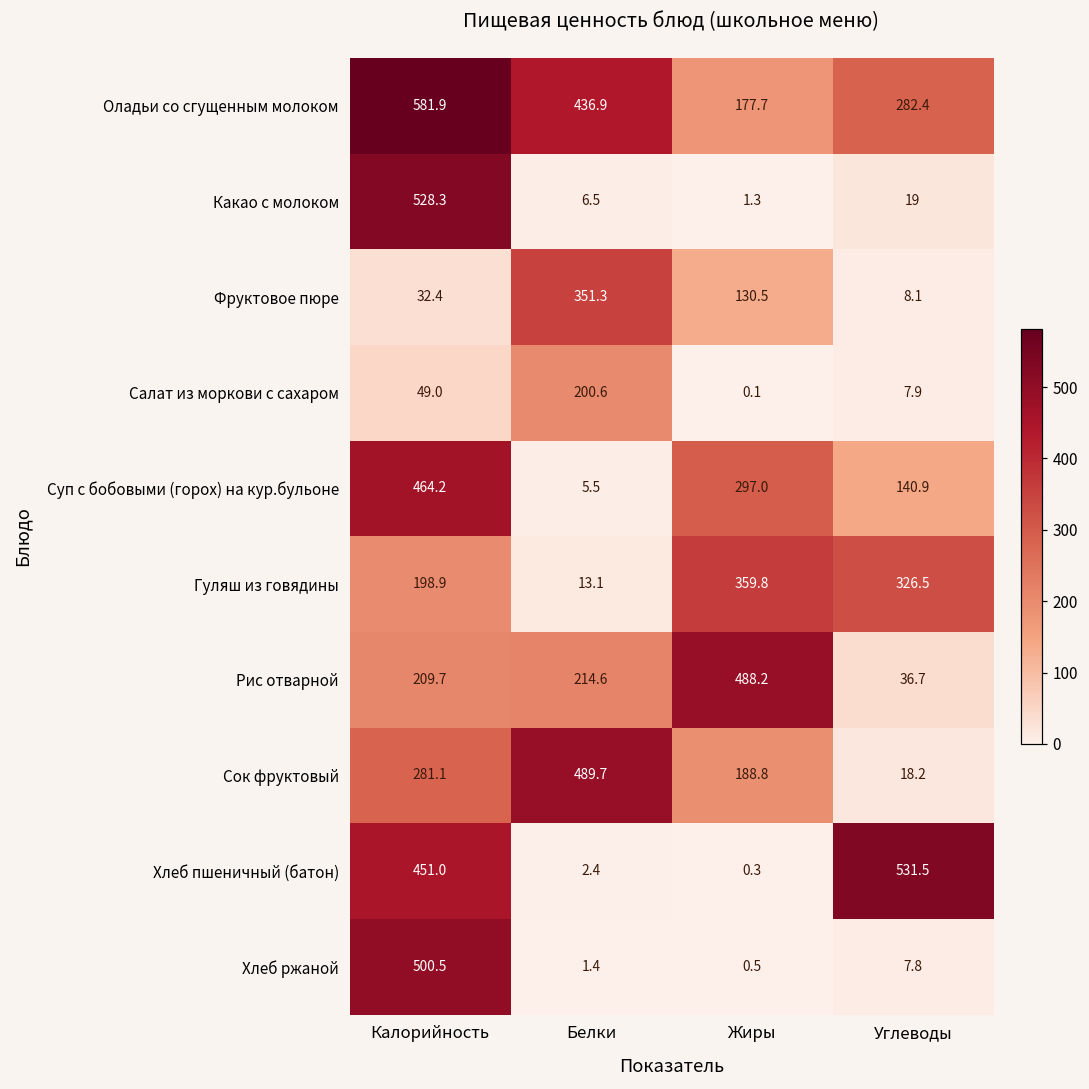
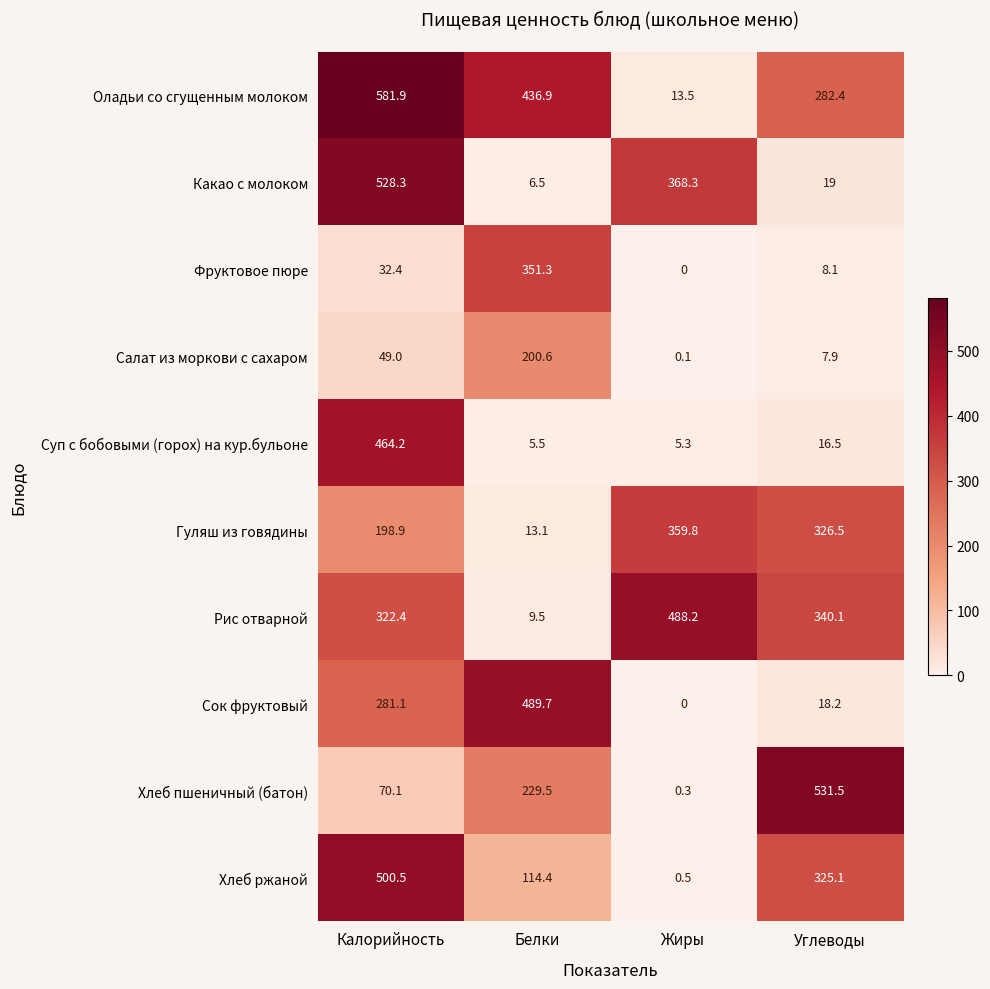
  {
    "Оладьи со сгущенным молоком": {
      "Калорийность": 581.9,
      "Белки": 436.9,
-     "Жиры": 177.7,
+     "Жиры": 13.5,
      "Углеводы": 282.4
    },
    "Какао с молоком": {
      "Калорийность": 528.3,
      "Белки": 6.5,
-     "Жиры": 1.3,
+     "Жиры": 368.3,
      "Углеводы": 19
    },
    "Фруктовое пюре": {
      "Калорийность": 32.4,
      "Белки": 351.3,
-     "Жиры": 130.5,
+     "Жиры": 0,
      "Углеводы": 8.1
    },
    "Салат из моркови с сахаром": {
      "Калорийность": 49.0,
      "Белки": 200.6,
      "Жиры": 0.1,
      "Углеводы": 7.9
    },
    "Суп с бобовыми (горох) на кур.бульоне": {
      "Калорийность": 464.2,
      "Белки": 5.5,
-     "Жиры": 297.0,
-     "Углеводы": 140.9
+     "Жиры": 5.3,
+     "Углеводы": 16.5
    },
    "Гуляш из говядины": {
      "Калорийность": 198.9,
      "Белки": 13.1,
      "Жиры": 359.8,
      "Углеводы": 326.5
    },
    "Рис отварной": {
-     "Калорийность": 209.7,
-     "Белки": 214.6,
+     "Калорийность": 322.4,
+     "Белки": 9.5,
      "Жиры": 488.2,
-     "Углеводы": 36.7
+     "Углеводы": 340.1
    },
    "Сок фруктовый": {
      "Калорийность": 281.1,
      "Белки": 489.7,
-     "Жиры": 188.8,
+     "Жиры": 0,
      "Углеводы": 18.2
    },
    "Хлеб пшеничный (батон)": {
-     "Калорийность": 451.0,
-     "Белки": 2.4,
+     "Калорийность": 70.1,
+     "Белки": 229.5,
      "Жиры": 0.3,
      "Углеводы": 531.5
    },
    "Хлеб ржаной": {
      "Калорийность": 500.5,
-     "Белки": 1.4,
+     "Белки": 114.4,
      "Жиры": 0.5,
-     "Углеводы": 7.8
+     "Углеводы": 325.1
    }
  }
